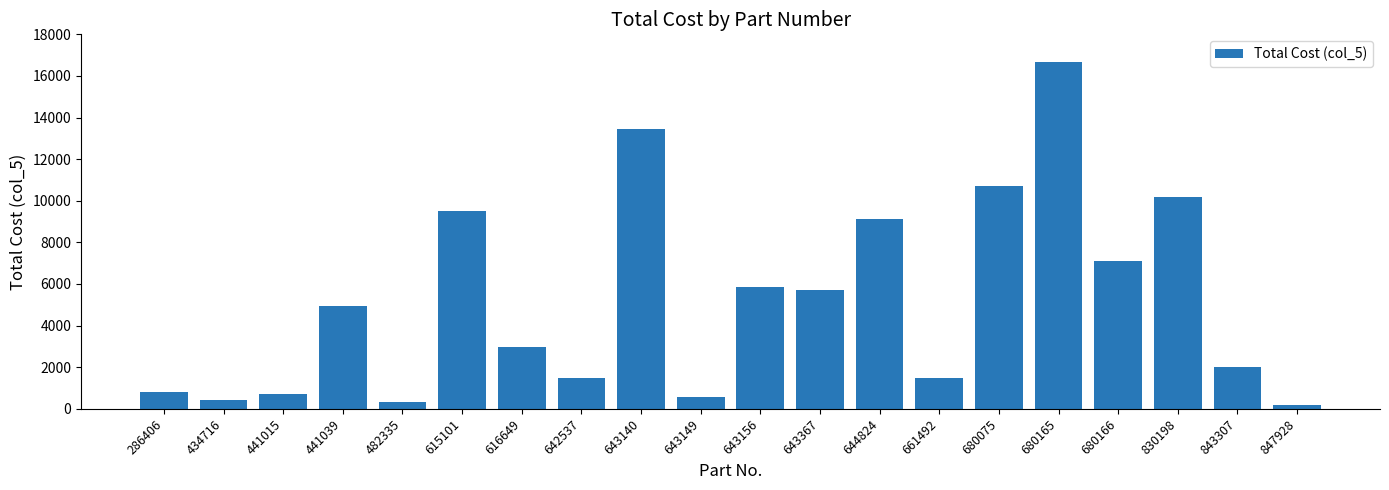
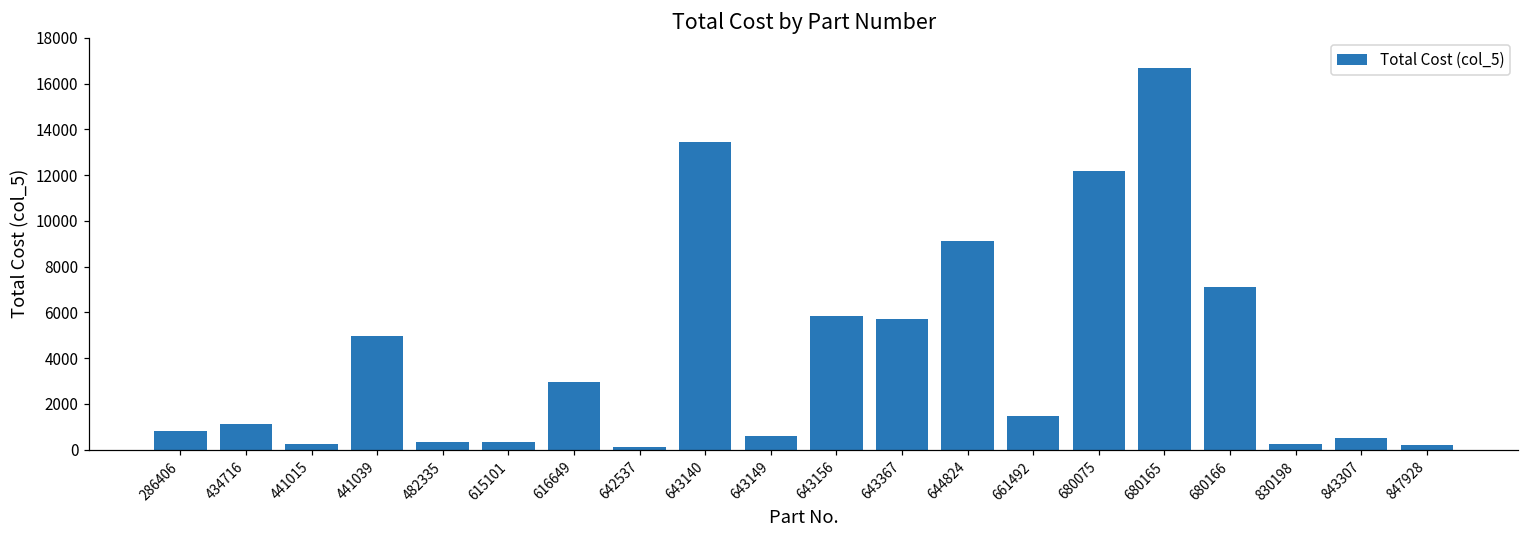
  {
    "286406": 800,
-   "434716": 400,
-   "441015": 700,
+   "434716": 1100,
+   "441015": 200,
    "441039": 5000,
    "482335": 300,
-   "615101": 9500,
+   "615101": 300,
    "616649": 3000,
-   "642537": 1500,
+   "642537": 100,
    "643140": 13500,
    "643149": 600,
    "643156": 5800,
    "643367": 5700,
    "644824": 9100,
    "661492": 1500,
-   "680075": 10700,
+   "680075": 12200,
    "680165": 16700,
    "680166": 7100,
-   "830198": 10200,
-   "843307": 2000,
+   "830198": 200,
+   "843307": 500,
    "847928": 200
  }
